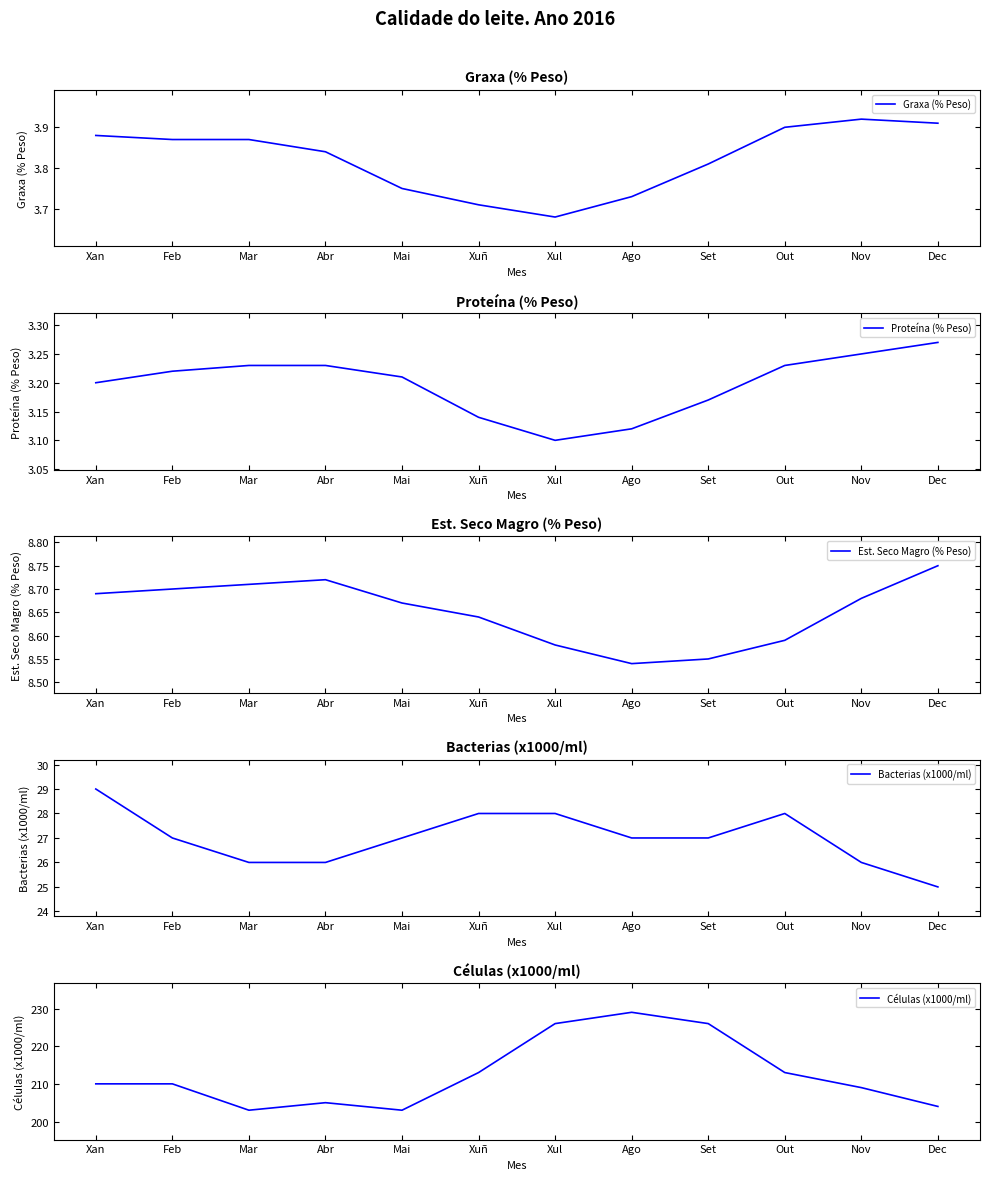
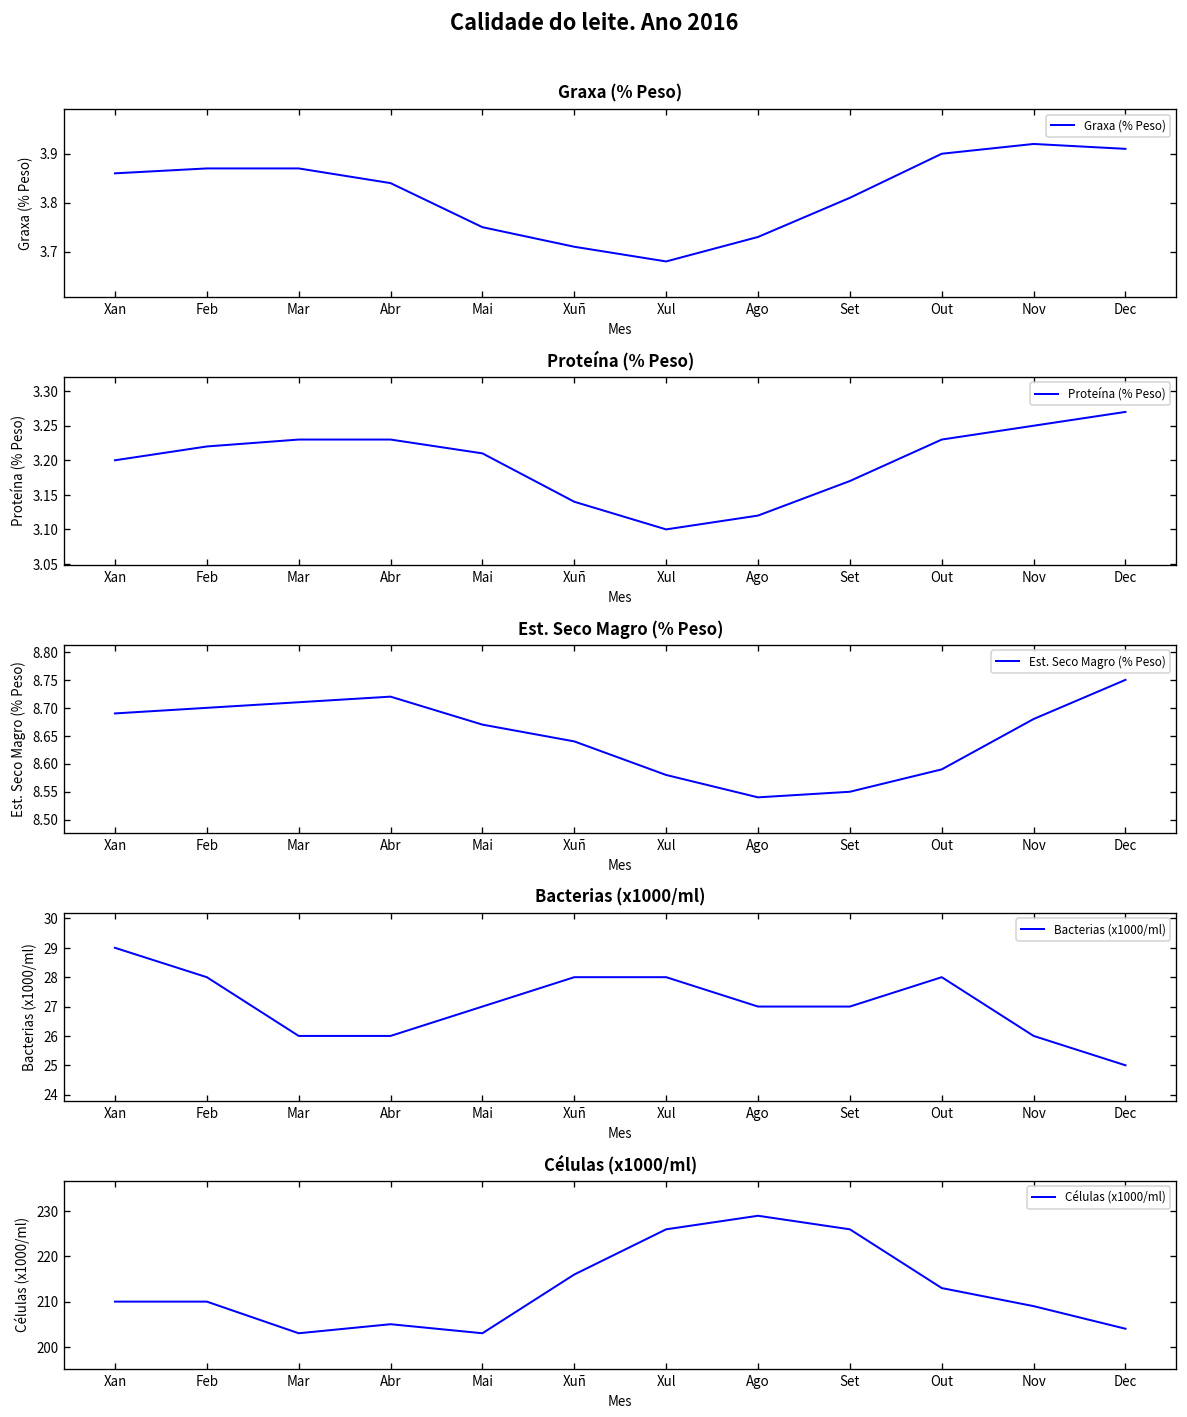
  {
    "Graxa (% Peso)": {
-     "Xan": 3.88,
+     "Xan": 3.86,
      "Feb": 3.87,
      "Mar": 3.87,
      "Abr": 3.84,
      "Mai": 3.75,
      "Xuñ": 3.71,
      "Xul": 3.68,
      "Ago": 3.73,
      "Set": 3.81,
      "Out": 3.90,
      "Nov": 3.92,
      "Dec": 3.91
    },
    "Proteína (% Peso)": {
      "Xan": 3.20,
      "Feb": 3.22,
      "Mar": 3.23,
      "Abr": 3.23,
      "Mai": 3.21,
      "Xuñ": 3.14,
      "Xul": 3.10,
      "Ago": 3.12,
      "Set": 3.17,
      "Out": 3.23,
      "Nov": 3.25,
      "Dec": 3.27
    },
    "Est. Seco Magro (% Peso)": {
      "Xan": 8.69,
      "Feb": 8.70,
      "Mar": 8.71,
      "Abr": 8.72,
      "Mai": 8.67,
      "Xuñ": 8.64,
      "Xul": 8.58,
      "Ago": 8.54,
      "Set": 8.55,
      "Out": 8.59,
      "Nov": 8.68,
      "Dec": 8.75
    },
    "Bacterias (x1000/ml)": {
      "Xan": 29,
-     "Feb": 27,
+     "Feb": 28,
      "Mar": 26,
      "Abr": 26,
      "Mai": 27,
      "Xuñ": 28,
      "Xul": 28,
      "Ago": 27,
      "Set": 27,
      "Out": 28,
      "Nov": 26,
      "Dec": 25
    },
    "Células (x1000/ml)": {
      "Xan": 210,
      "Feb": 210,
      "Mar": 203,
      "Abr": 205,
      "Mai": 203,
-     "Xuñ": 213,
+     "Xuñ": 216,
      "Xul": 226,
      "Ago": 229,
      "Set": 226,
      "Out": 213,
      "Nov": 209,
      "Dec": 204
    }
  }
